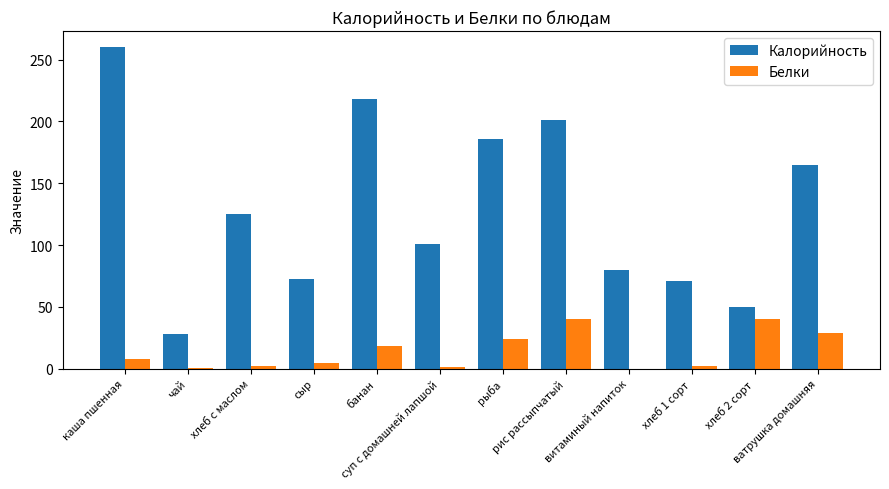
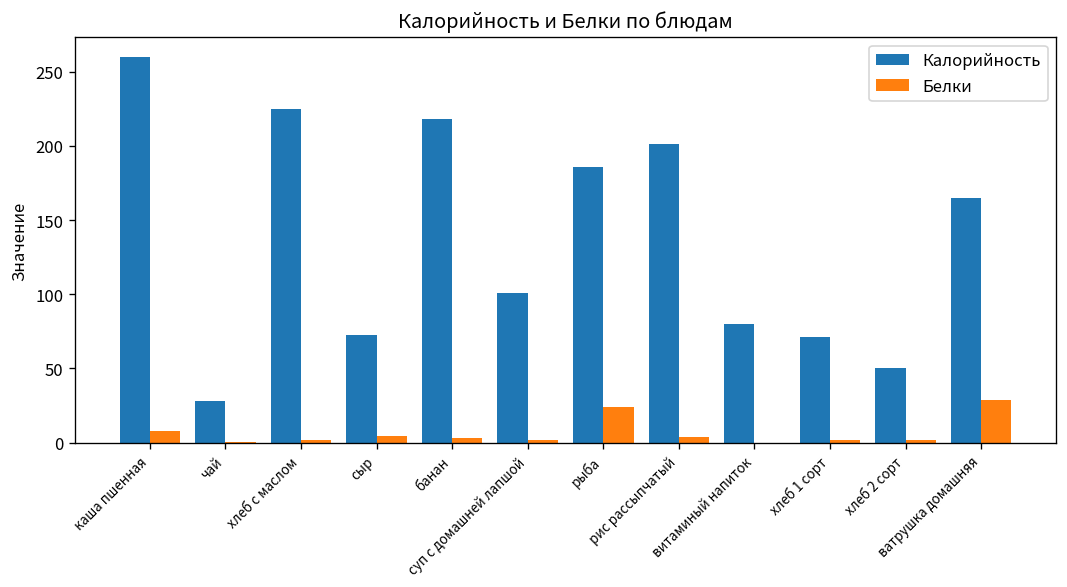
  {
    "Калорийность": {
      "каша пшенная": 260,
      "чай": 28,
-     "хлеб с маслом": 125,
+     "хлеб с маслом": 225,
      "сыр": 73,
      "банан": 218,
      "суп с домашней лапшой": 101,
      "рыба": 186,
      "рис рассыпчатый": 201,
      "витаминый напиток": 80,
      "хлеб 1 сорт": 71,
      "хлеб 2 сорт": 50,
      "ватрушка домашняя": 165
    },
    "Белки": {
      "каша пшенная": 8,
      "сыр": 5,
-     "банан": 18,
+     "банан": 4,
      "рыба": 24,
-     "рис рассыпчатый": 40,
+     "рис рассыпчатый": 4,
      "витаминый напиток": 0,
-     "хлеб 2 сорт": 40,
+     "хлеб 2 сорт": 2,
      "ватрушка домашняя": 29
    }
  }
